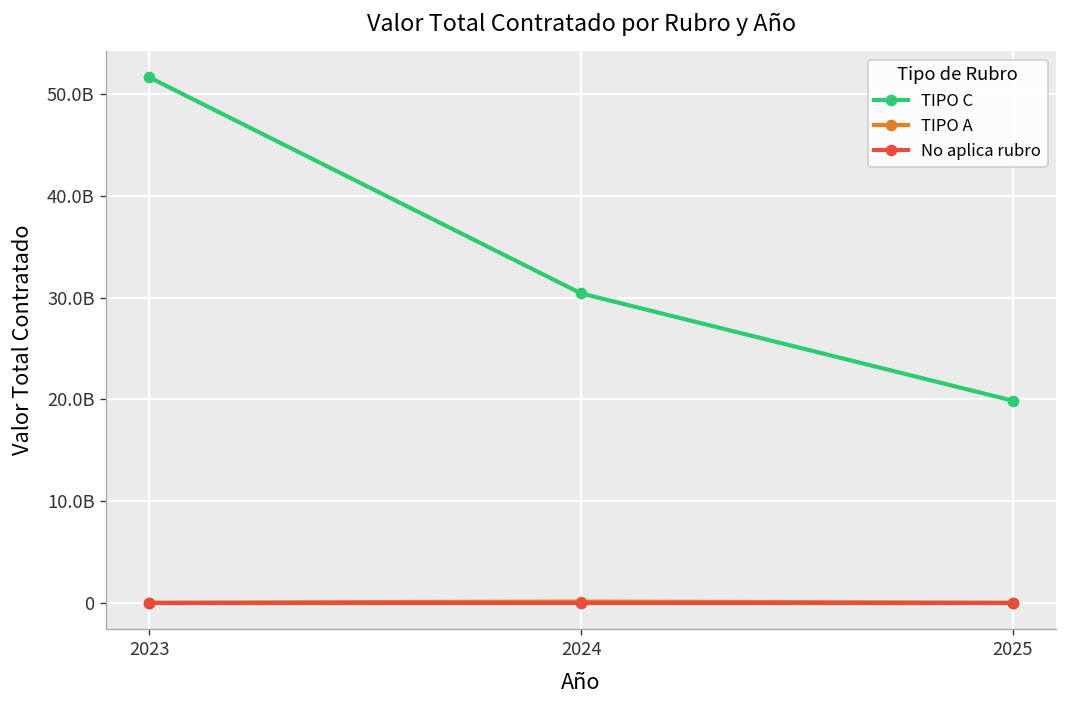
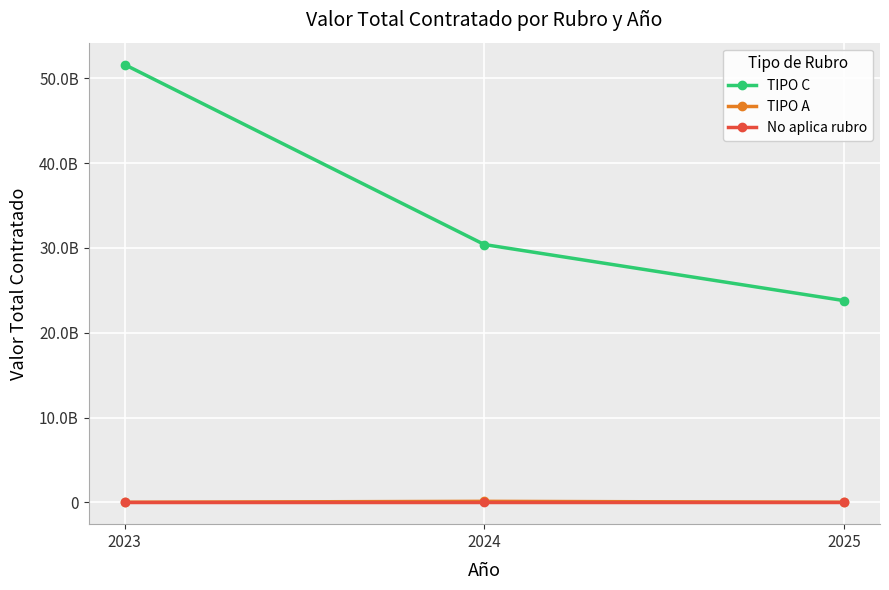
  {
    "TIPO C": {
      "2023": 52000000000,
      "2024": 30000000000,
-     "2025": 20000000000
+     "2025": 24000000000
    }
  }
